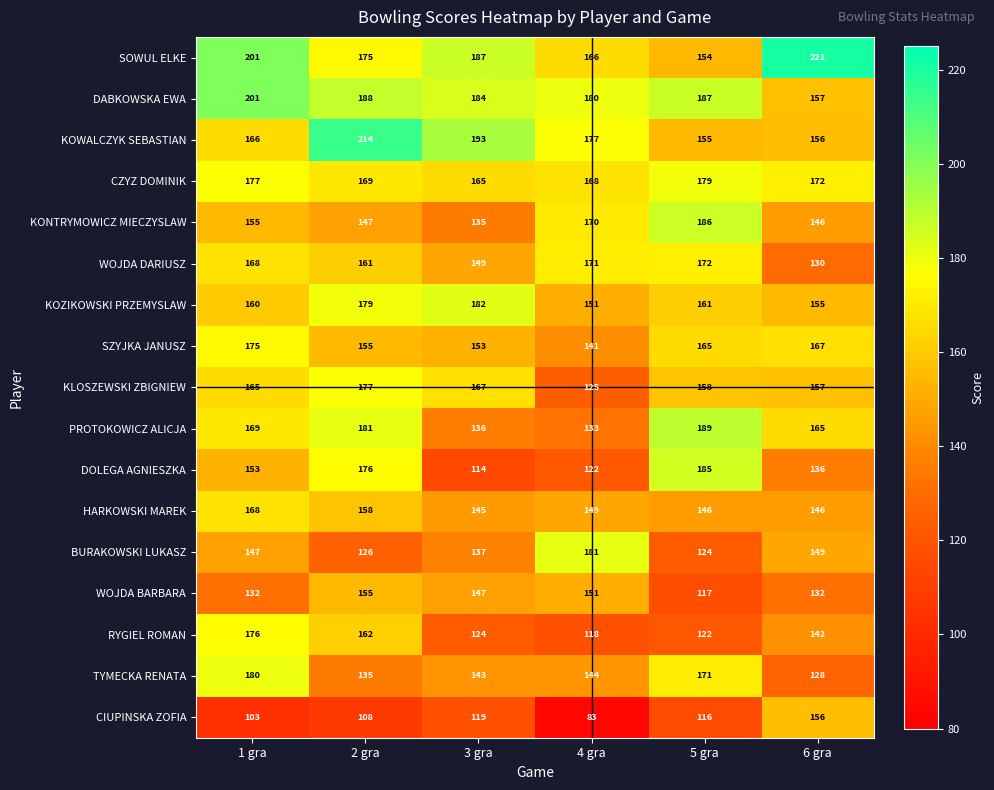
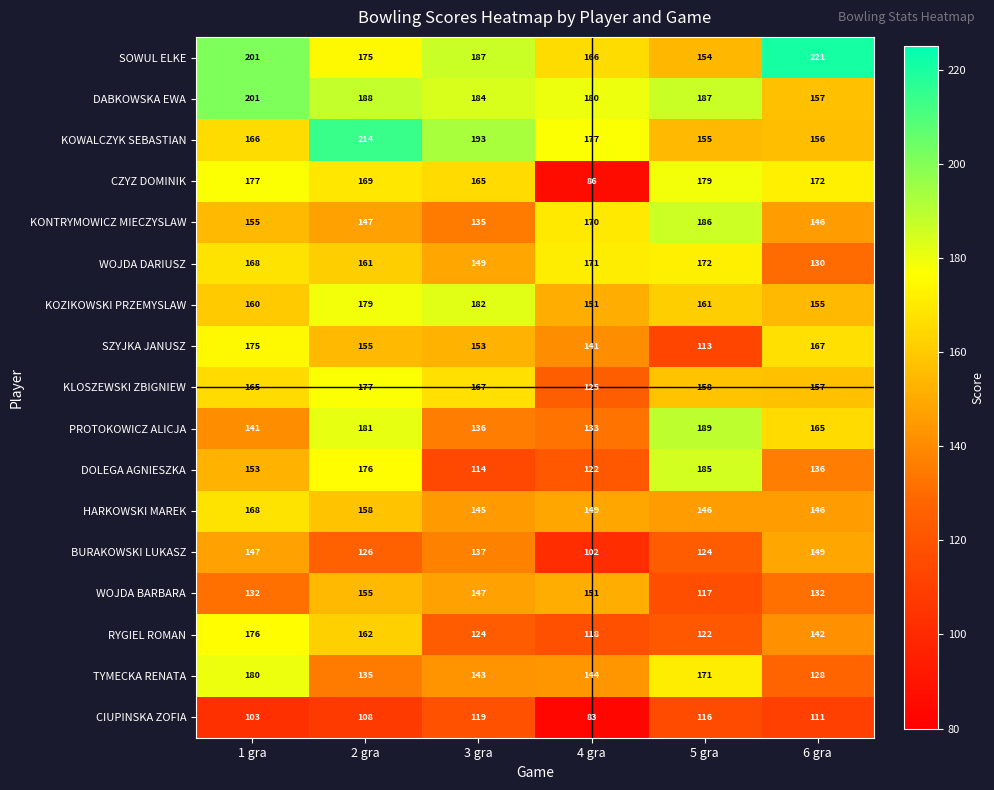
  {
    "SOWUL ELKE": {
      "1 gra": 201,
      "2 gra": 175,
      "3 gra": 187,
      "4 gra": 166,
      "5 gra": 154,
      "6 gra": 221
    },
    "DABKOWSKA EWA": {
      "1 gra": 201,
      "2 gra": 188,
      "3 gra": 184,
      "4 gra": 180,
      "5 gra": 187,
      "6 gra": 157
    },
    "KOWALCZYK SEBASTIAN": {
      "1 gra": 166,
      "2 gra": 214,
      "3 gra": 193,
      "4 gra": 177,
      "5 gra": 155,
      "6 gra": 156
    },
    "CZYZ DOMINIK": {
      "1 gra": 177,
      "2 gra": 169,
      "3 gra": 165,
-     "4 gra": 168,
+     "4 gra": 86,
      "5 gra": 179,
      "6 gra": 172
    },
    "KONTRYMOWICZ MIECZYSLAW": {
      "1 gra": 155,
      "2 gra": 147,
      "3 gra": 135,
      "4 gra": 170,
      "5 gra": 186,
      "6 gra": 146
    },
    "WOJDA DARIUSZ": {
      "1 gra": 168,
      "2 gra": 161,
      "3 gra": 149,
      "4 gra": 171,
      "5 gra": 172,
      "6 gra": 130
    },
    "KOZIKOWSKI PRZEMYSLAW": {
      "1 gra": 160,
      "2 gra": 179,
      "3 gra": 182,
      "4 gra": 151,
      "5 gra": 161,
      "6 gra": 155
    },
    "SZYJKA JANUSZ": {
      "1 gra": 175,
      "2 gra": 155,
      "3 gra": 153,
      "4 gra": 141,
-     "5 gra": 165,
+     "5 gra": 113,
      "6 gra": 167
    },
    "KLOSZEWSKI ZBIGNIEW": {
      "1 gra": 165,
      "2 gra": 177,
      "3 gra": 167,
      "4 gra": 125,
      "5 gra": 158,
      "6 gra": 157
    },
    "PROTOKOWICZ ALICJA": {
-     "1 gra": 169,
+     "1 gra": 141,
      "2 gra": 181,
      "3 gra": 136,
      "4 gra": 133,
      "5 gra": 189,
      "6 gra": 165
    },
    "DOLEGA AGNIESZKA": {
      "1 gra": 153,
      "2 gra": 176,
      "3 gra": 114,
      "4 gra": 122,
      "5 gra": 185,
      "6 gra": 136
    },
    "HARKOWSKI MAREK": {
      "1 gra": 168,
      "2 gra": 158,
      "3 gra": 145,
      "4 gra": 149,
      "5 gra": 146,
      "6 gra": 146
    },
    "BURAKOWSKI LUKASZ": {
      "1 gra": 147,
      "2 gra": 126,
      "3 gra": 137,
-     "4 gra": 181,
+     "4 gra": 102,
      "5 gra": 124,
      "6 gra": 149
    },
    "WOJDA BARBARA": {
      "1 gra": 132,
      "2 gra": 155,
      "3 gra": 147,
      "4 gra": 151,
      "5 gra": 117,
      "6 gra": 132
    },
    "RYGIEL ROMAN": {
      "1 gra": 176,
      "2 gra": 162,
      "3 gra": 124,
      "4 gra": 118,
      "5 gra": 122,
      "6 gra": 142
    },
    "TYMECKA RENATA": {
      "1 gra": 180,
      "2 gra": 135,
      "3 gra": 143,
      "4 gra": 144,
      "5 gra": 171,
      "6 gra": 128
    },
    "CIUPINSKA ZOFIA": {
      "1 gra": 103,
      "2 gra": 108,
      "3 gra": 119,
      "4 gra": 83,
      "5 gra": 116,
-     "6 gra": 156
+     "6 gra": 111
    }
  }
